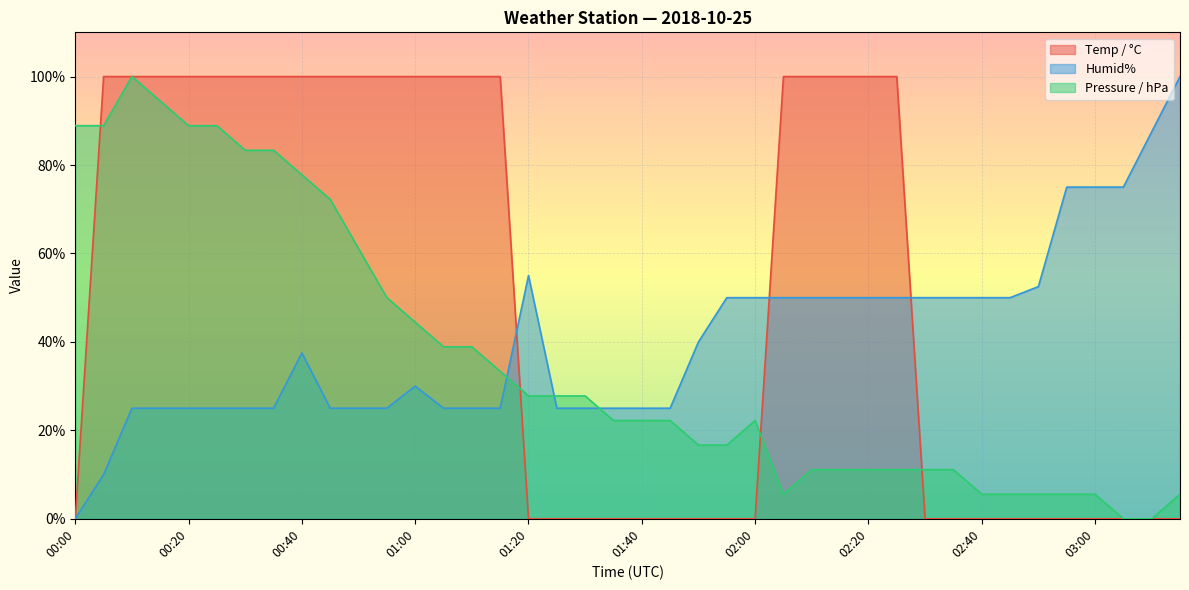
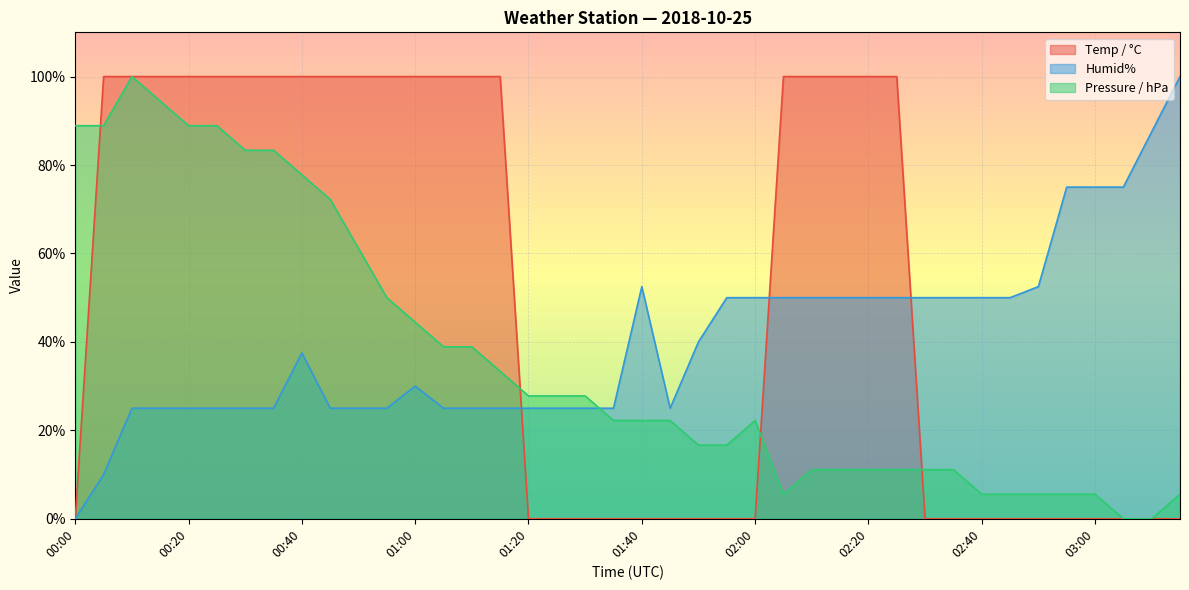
  {
    "Temp / °C": {
      "00:20": "100%",
      "00:40": "100%",
      "01:00": "100%",
      "01:20": "0%",
      "01:40": "0%",
      "02:00": "0%",
      "02:20": "100%",
      "02:40": "0%",
      "03:00": "0%"
    },
    "Humid%": {
      "00:20": "25%",
      "00:40": "37%",
      "01:00": "30%",
-     "01:20": "55%",
-     "01:40": "25%",
+     "01:20": "25%",
+     "01:40": "52%",
      "02:00": "50%",
      "02:20": "50%",
      "02:40": "50%",
      "03:00": "75%"
    },
    "Pressure / hPa": {
      "00:00": "89%",
      "00:20": "89%",
      "00:40": "78%",
      "01:00": "44%",
      "01:20": "28%",
      "01:40": "22%",
      "02:00": "22%",
      "02:20": "11%",
      "02:40": "6%",
      "03:00": "6%"
    }
  }
